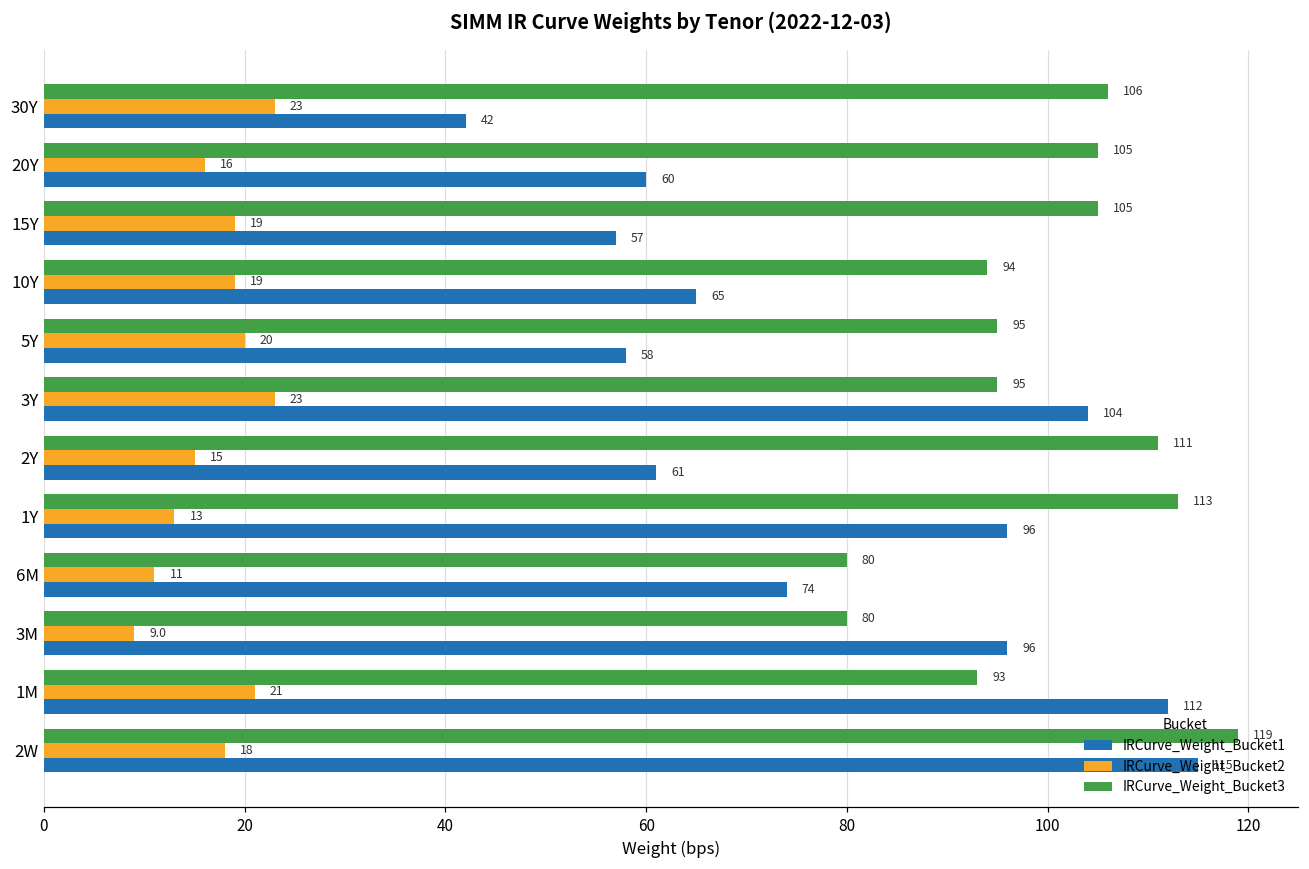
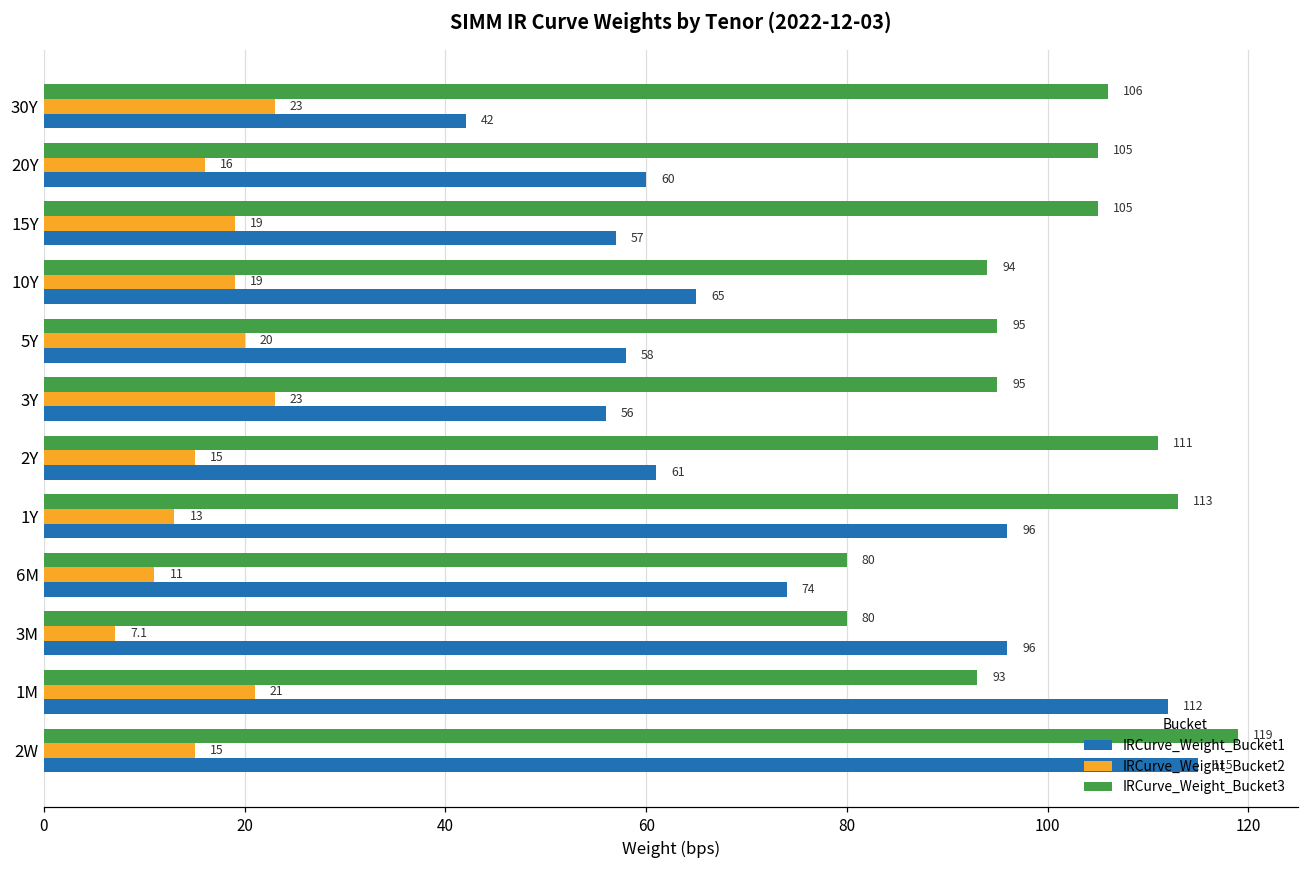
  {
    "IRCurve_Weight_Bucket1": {
      "30Y": 42,
      "20Y": 60,
      "15Y": 57,
      "10Y": 65,
      "5Y": 58,
-     "3Y": 104,
+     "3Y": 56,
      "2Y": 61,
      "1Y": 96,
      "6M": 74,
      "3M": 96,
      "1M": 112,
      "2W": 115
    },
    "IRCurve_Weight_Bucket2": {
      "30Y": 23,
      "20Y": 16,
      "15Y": 19,
      "10Y": 19,
      "5Y": 20,
      "3Y": 23,
      "2Y": 15,
      "1Y": 13,
      "6M": 11,
-     "3M": 9.0,
+     "3M": 7.1,
      "1M": 21,
-     "2W": 18
+     "2W": 15
    },
    "IRCurve_Weight_Bucket3": {
      "30Y": 106,
      "20Y": 105,
      "15Y": 105,
      "10Y": 94,
      "5Y": 95,
      "3Y": 95,
      "2Y": 111,
      "1Y": 113,
      "6M": 80,
      "3M": 80,
      "1M": 93,
      "2W": 119
    }
  }
